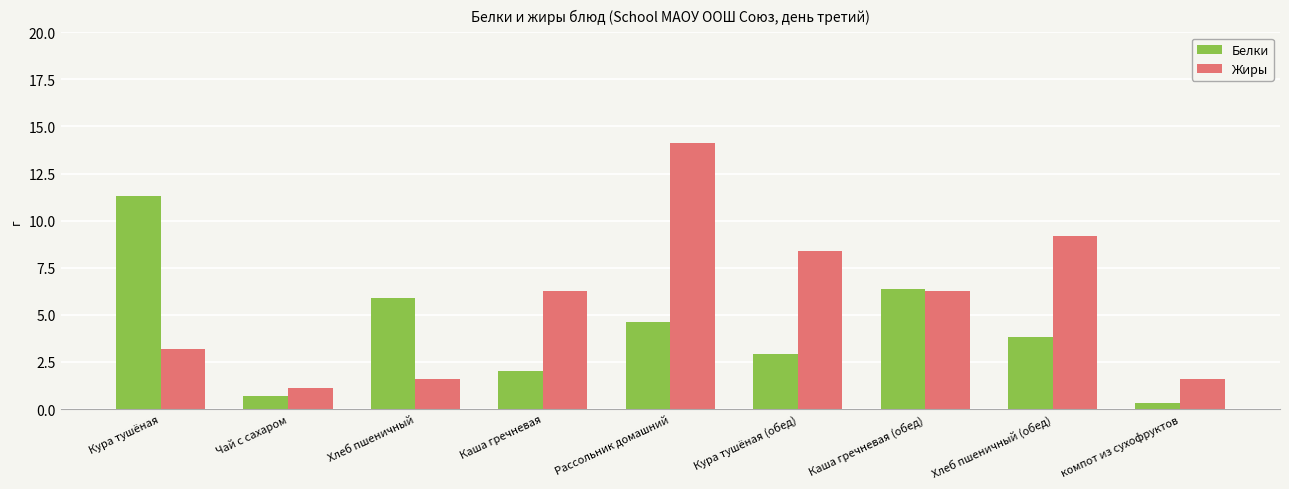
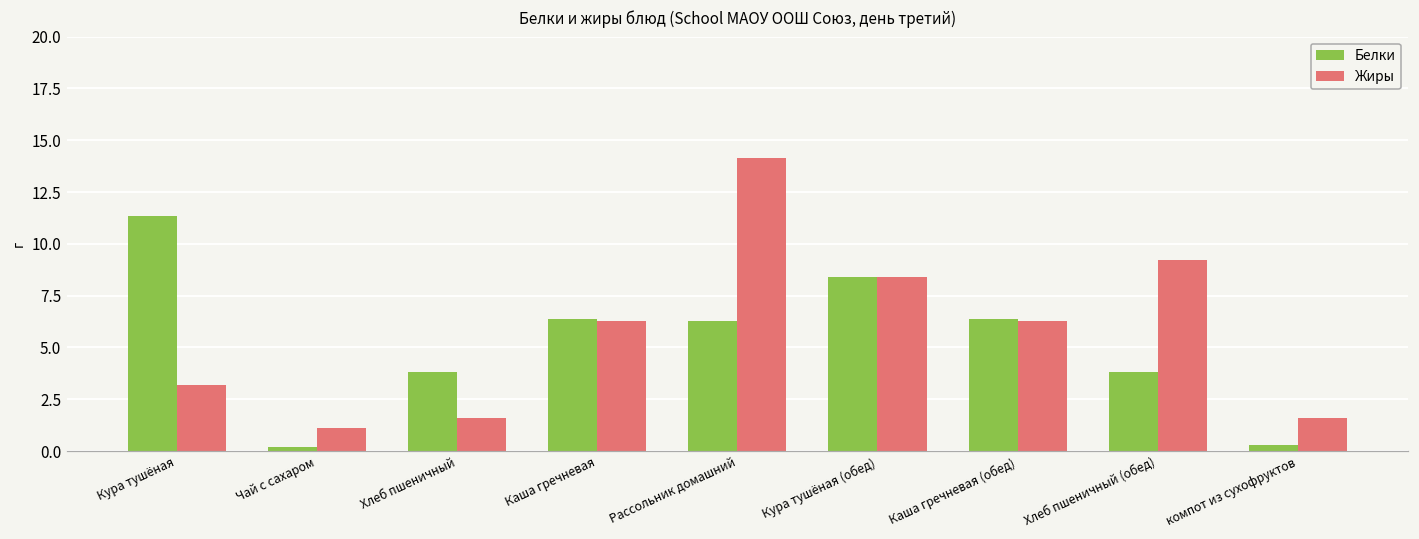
  {
    "Белки": {
      "Кура тушёная": 11.3,
-     "Чай с сахаром": 0.7,
-     "Хлеб пшеничный": 5.9,
-     "Каша гречневая": 2.0,
-     "Рассольник домашний": 4.6,
-     "Кура тушёная (обед)": 2.9,
+     "Чай с сахаром": 0.2,
+     "Хлеб пшеничный": 3.8,
+     "Каша гречневая": 6.4,
+     "Рассольник домашний": 6.3,
+     "Кура тушёная (обед)": 8.4,
      "Каша гречневая (обед)": 6.4,
      "Хлеб пшеничный (обед)": 3.8,
      "компот из сухофруктов": 0.3
    },
    "Жиры": {
      "Кура тушёная": 3.2,
      "Чай с сахаром": 1.1,
      "Хлеб пшеничный": 1.6,
      "Каша гречневая": 6.3,
      "Рассольник домашний": 14.1,
      "Кура тушёная (обед)": 8.4,
      "Каша гречневая (обед)": 6.3,
      "Хлеб пшеничный (обед)": 9.2,
      "компот из сухофруктов": 1.6
    }
  }
